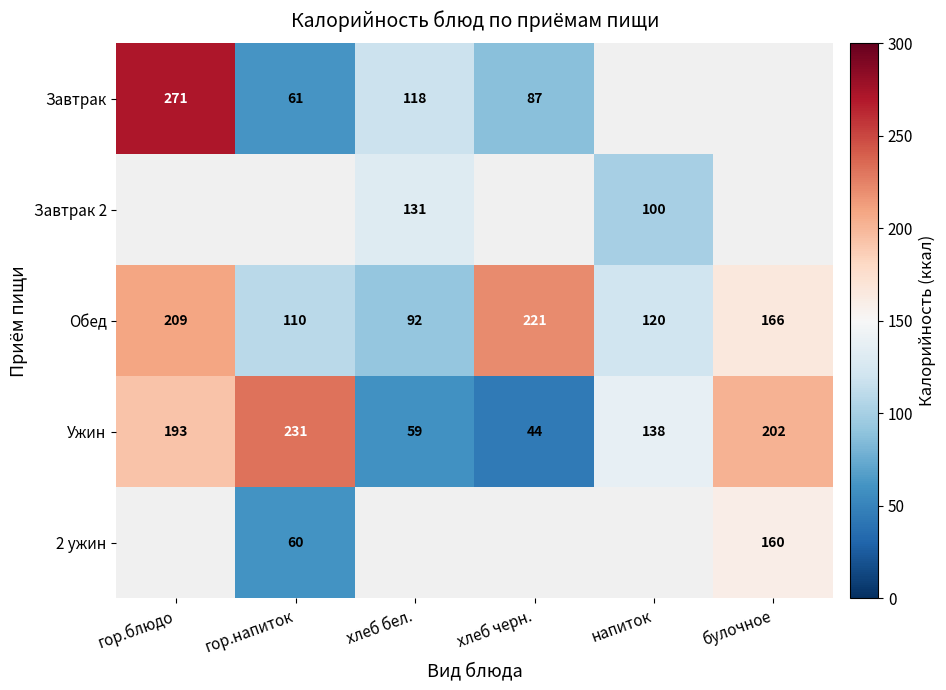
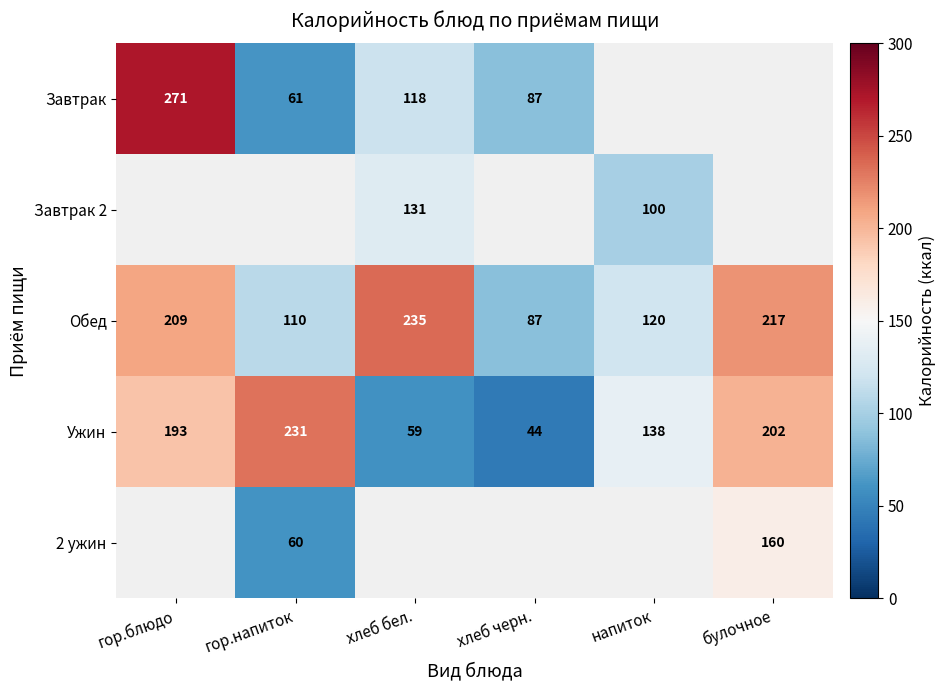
  {
    "Завтрак": {
      "гор.блюдо": 271,
      "гор.напиток": 61,
      "хлеб бел.": 118,
      "хлеб черн.": 87
    },
    "Завтрак 2": {
      "хлеб бел.": 131,
      "напиток": 100
    },
    "Обед": {
      "гор.блюдо": 209,
      "гор.напиток": 110,
-     "хлеб бел.": 92,
-     "хлеб черн.": 221,
+     "хлеб бел.": 235,
+     "хлеб черн.": 87,
      "напиток": 120,
-     "булочное": 166
+     "булочное": 217
    },
    "Ужин": {
      "гор.блюдо": 193,
      "гор.напиток": 231,
      "хлеб бел.": 59,
      "хлеб черн.": 44,
      "напиток": 138,
      "булочное": 202
    },
    "2 ужин": {
      "гор.напиток": 60,
      "булочное": 160
    }
  }
